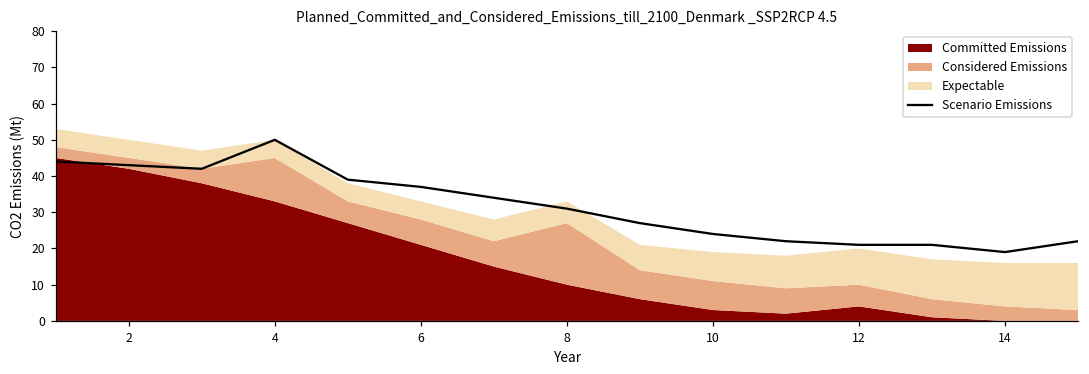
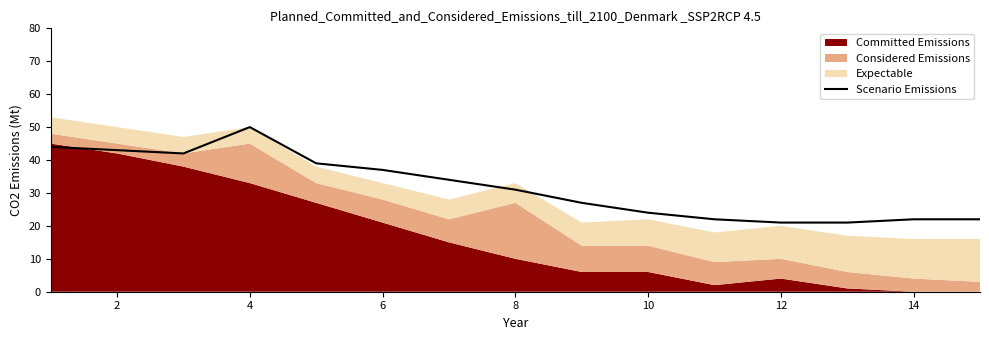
  {
    "Scenario Emissions": {
      "2": 43,
      "6": 37,
      "8": 31,
      "10": 24,
      "12": 21,
-     "14": 19
+     "14": 22
    },
    "Committed Emissions": {
-     "10": 3
+     "10": 6
    },
    "Expectable": {
      "2": 5,
      "6": 5,
      "8": 6,
      "10": 8,
      "12": 10,
      "14": 12
    }
  }
